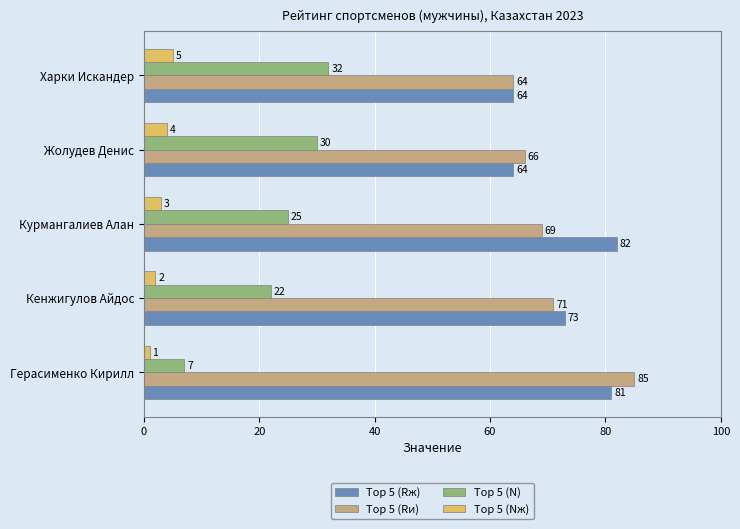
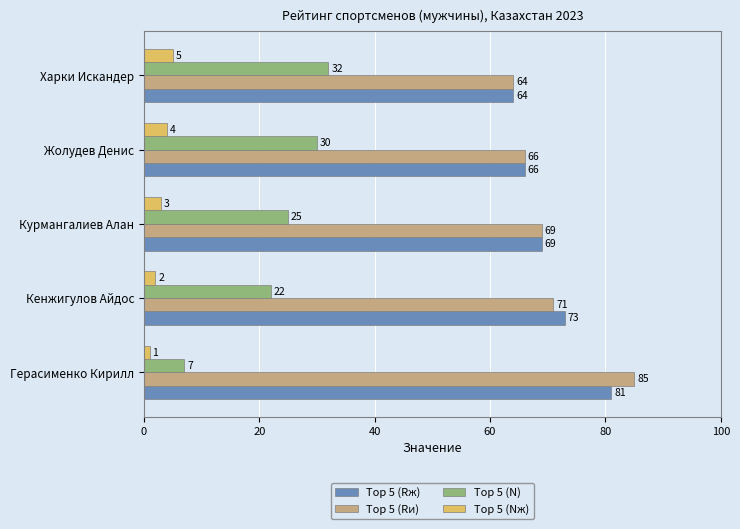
  {
    "Top 5 (Rж)": {
      "Харки Искандер": 64,
-     "Жолудев Денис": 64,
-     "Курмангалиев Алан": 82,
+     "Жолудев Денис": 66,
+     "Курмангалиев Алан": 69,
      "Кенжигулов Айдос": 73,
      "Герасименко Кирилл": 81
    }
  }
